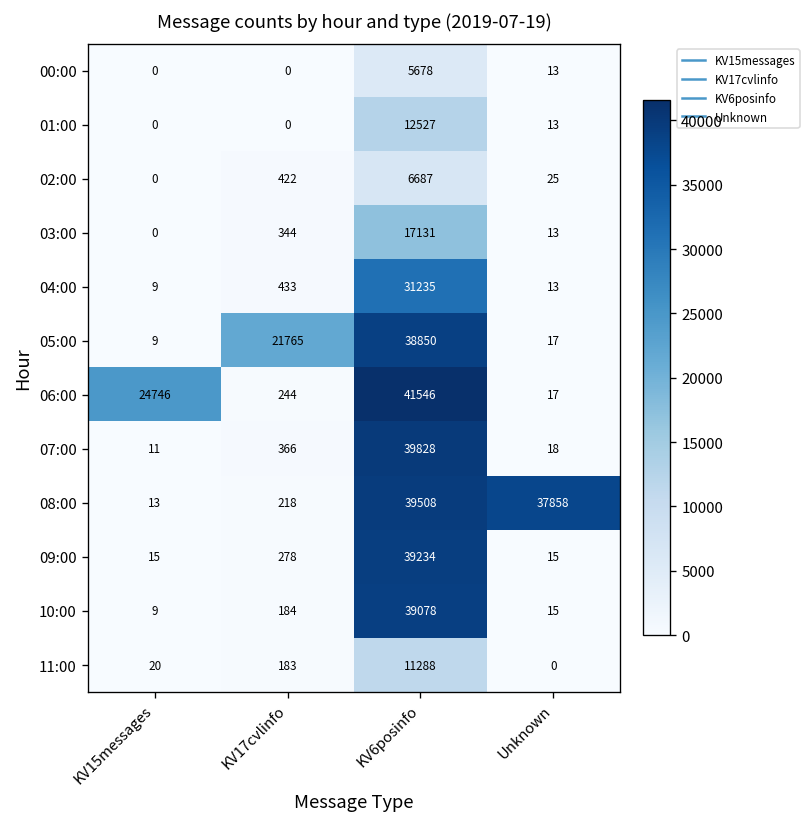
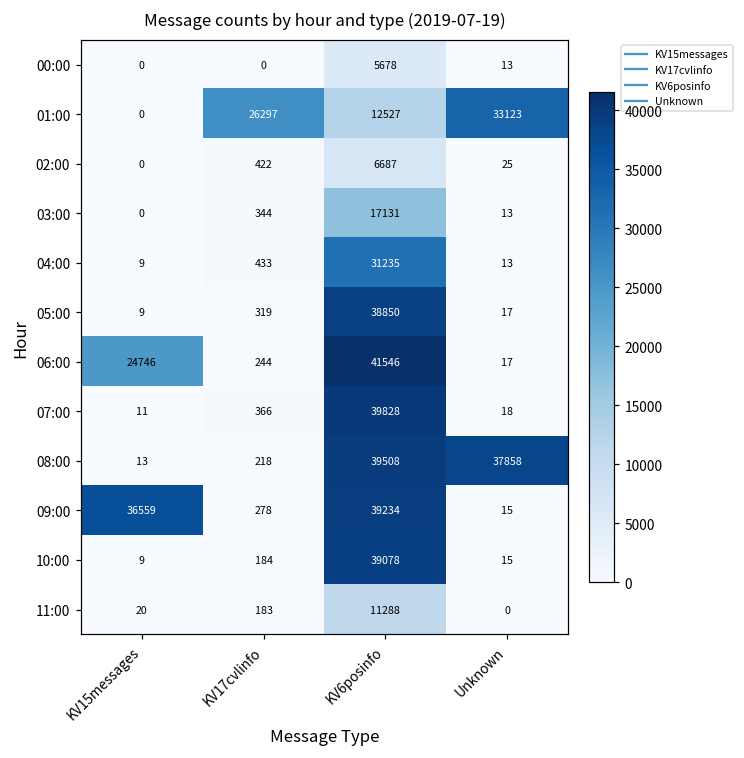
  {
    "00:00": {
      "KV15messages": 0,
      "KV17cvlinfo": 0,
      "KV6posinfo": 5678,
      "Unknown": 13
    },
    "01:00": {
      "KV15messages": 0,
-     "KV17cvlinfo": 0,
+     "KV17cvlinfo": 26297,
      "KV6posinfo": 12527,
-     "Unknown": 13
+     "Unknown": 33123
    },
    "02:00": {
      "KV15messages": 0,
      "KV17cvlinfo": 422,
      "KV6posinfo": 6687,
      "Unknown": 25
    },
    "03:00": {
      "KV15messages": 0,
      "KV17cvlinfo": 344,
      "KV6posinfo": 17131,
      "Unknown": 13
    },
    "04:00": {
      "KV15messages": 9,
      "KV17cvlinfo": 433,
      "KV6posinfo": 31235,
      "Unknown": 13
    },
    "05:00": {
      "KV15messages": 9,
-     "KV17cvlinfo": 21765,
+     "KV17cvlinfo": 319,
      "KV6posinfo": 38850,
      "Unknown": 17
    },
    "06:00": {
      "KV15messages": 24746,
      "KV17cvlinfo": 244,
      "KV6posinfo": 41546,
      "Unknown": 17
    },
    "07:00": {
      "KV15messages": 11,
      "KV17cvlinfo": 366,
      "KV6posinfo": 39828,
      "Unknown": 18
    },
    "08:00": {
      "KV15messages": 13,
      "KV17cvlinfo": 218,
      "KV6posinfo": 39508,
      "Unknown": 37858
    },
    "09:00": {
-     "KV15messages": 15,
+     "KV15messages": 36559,
      "KV17cvlinfo": 278,
      "KV6posinfo": 39234,
      "Unknown": 15
    },
    "10:00": {
      "KV15messages": 9,
      "KV17cvlinfo": 184,
      "KV6posinfo": 39078,
      "Unknown": 15
    },
    "11:00": {
      "KV15messages": 20,
      "KV17cvlinfo": 183,
      "KV6posinfo": 11288,
      "Unknown": 0
    }
  }
